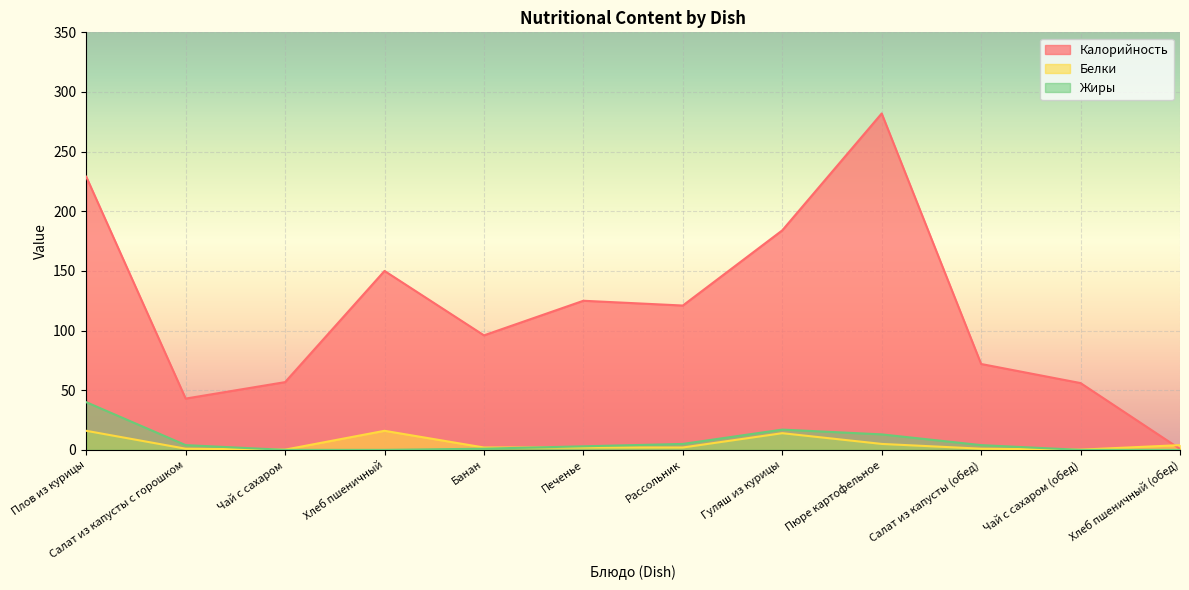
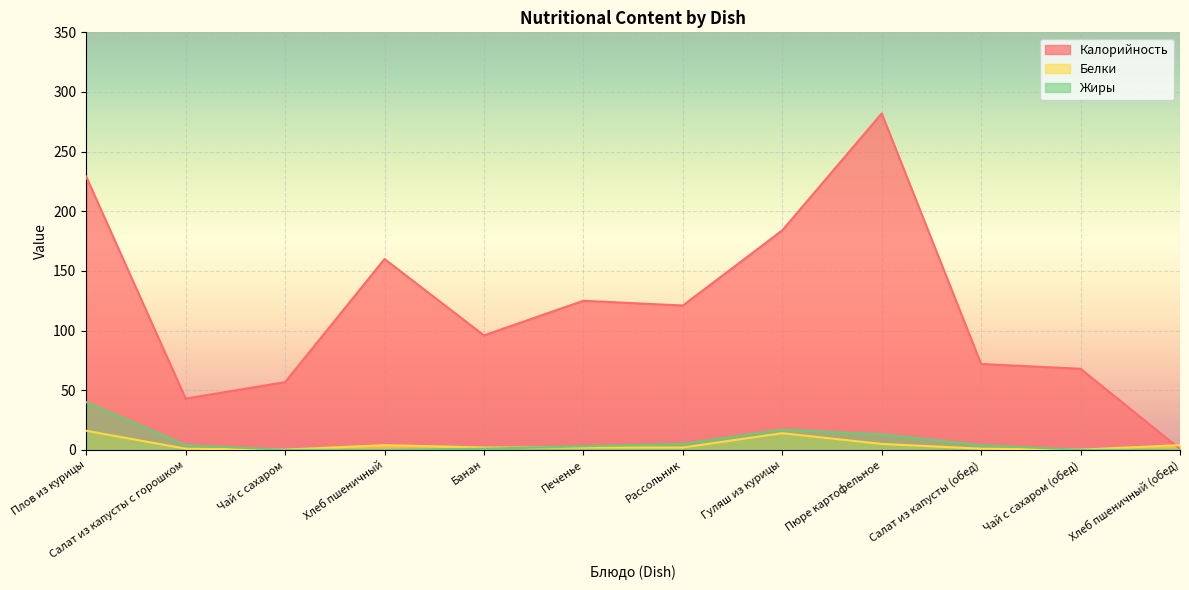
  {
    "Калорийность": {
      "Плов из курицы": 229,
      "Салат из капусты с горошком": 43,
      "Чай с сахаром": 57,
-     "Хлеб пшеничный": 150,
+     "Хлеб пшеничный": 160,
      "Банан": 96,
      "Печенье": 125,
      "Рассольник": 121,
      "Гуляш из курицы": 184,
      "Пюре картофельное": 282,
      "Салат из капусты (обед)": 72,
-     "Чай с сахаром (обед)": 56
+     "Чай с сахаром (обед)": 68
    },
    "Белки": {
      "Плов из курицы": 16,
      "Салат из капусты с горошком": 1,
-     "Хлеб пшеничный": 16,
+     "Хлеб пшеничный": 4,
      "Рассольник": 2,
      "Гуляш из курицы": 14,
      "Пюре картофельное": 5,
      "Салат из капусты (обед)": 1,
      "Хлеб пшеничный (обед)": 4
    },
    "Жиры": {
      "Плов из курицы": 40,
      "Салат из капусты с горошком": 4,
      "Хлеб пшеничный": 0,
      "Рассольник": 5,
      "Гуляш из курицы": 17,
      "Пюре картофельное": 13,
      "Салат из капусты (обед)": 4
    }
  }
